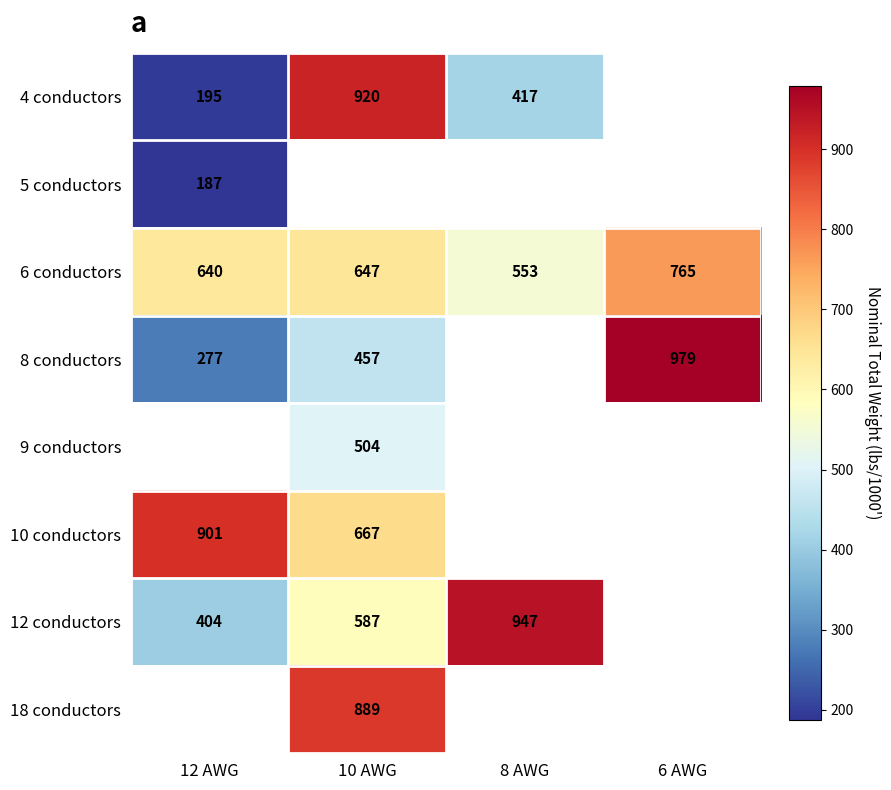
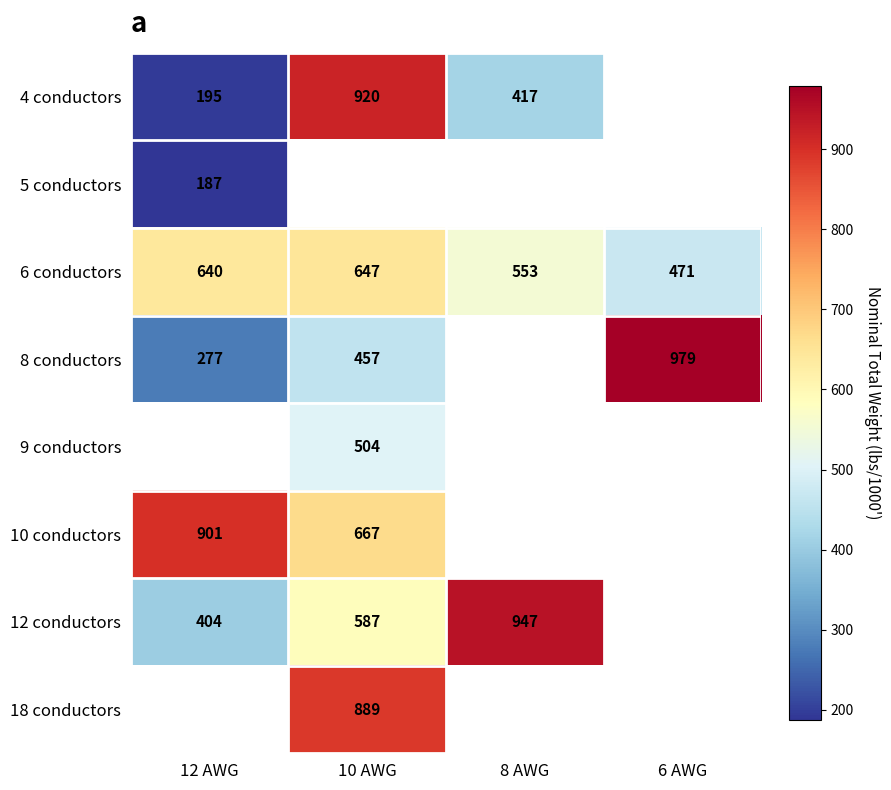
  {
    "4 conductors": {
      "12 AWG": 195,
      "10 AWG": 920,
      "8 AWG": 417
    },
    "5 conductors": {
      "12 AWG": 187
    },
    "6 conductors": {
      "12 AWG": 640,
      "10 AWG": 647,
      "8 AWG": 553,
-     "6 AWG": 765
+     "6 AWG": 471
    },
    "8 conductors": {
      "12 AWG": 277,
      "10 AWG": 457,
      "6 AWG": 979
    },
    "9 conductors": {
      "10 AWG": 504
    },
    "10 conductors": {
      "12 AWG": 901,
      "10 AWG": 667
    },
    "12 conductors": {
      "12 AWG": 404,
      "10 AWG": 587,
      "8 AWG": 947
    },
    "18 conductors": {
      "10 AWG": 889
    }
  }
